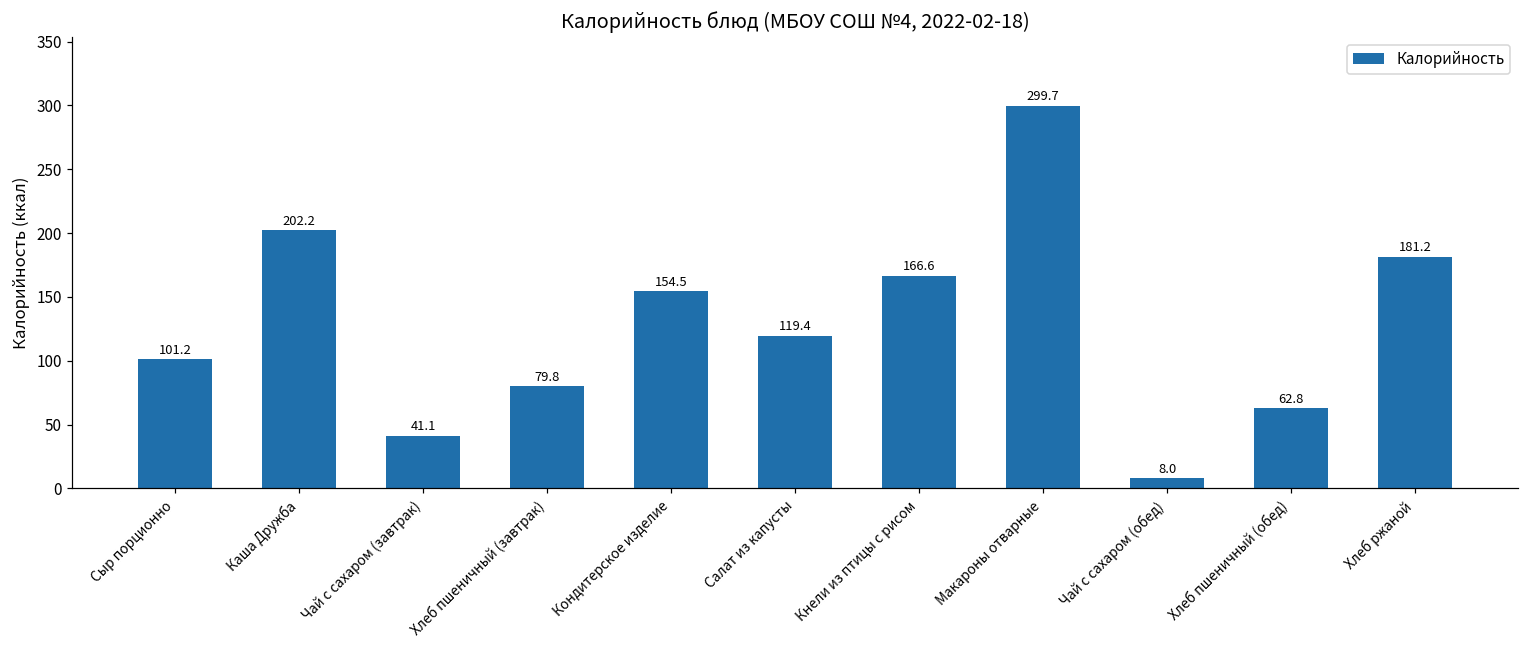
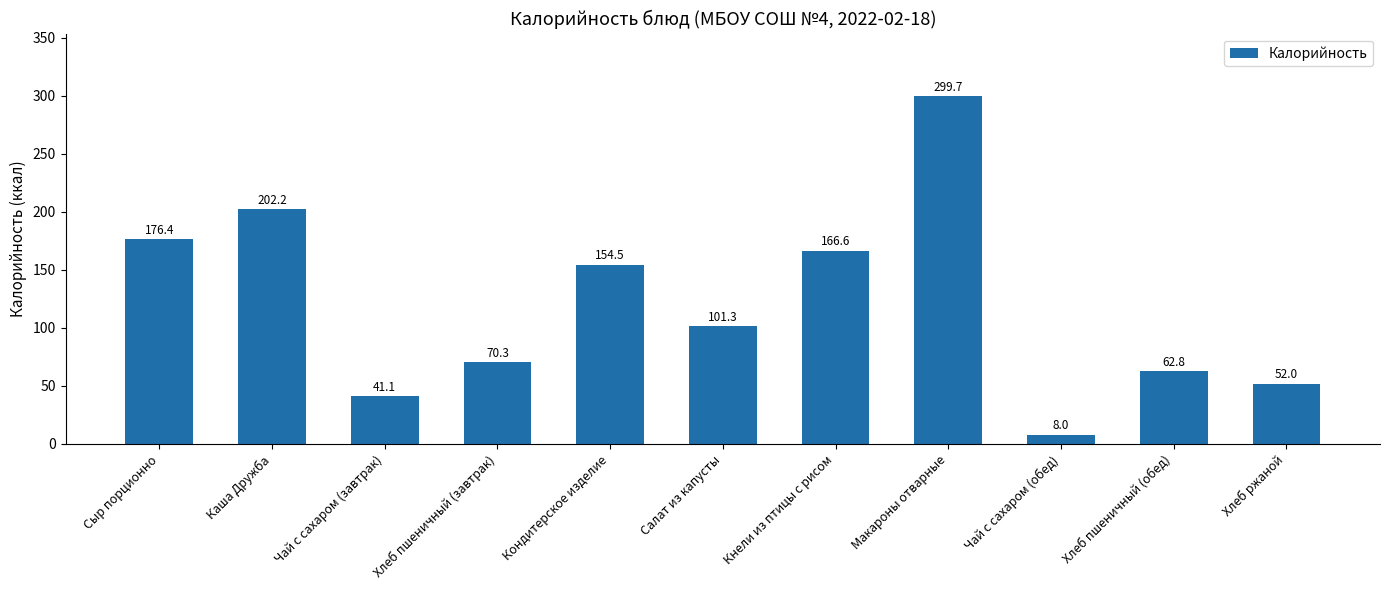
  {
-   "Сыр порционно": 101.2,
+   "Сыр порционно": 176.4,
    "Каша Дружба": 202.2,
    "Чай с сахаром (завтрак)": 41.1,
-   "Хлеб пшеничный (завтрак)": 79.8,
+   "Хлеб пшеничный (завтрак)": 70.3,
    "Кондитерское изделие": 154.5,
-   "Салат из капусты": 119.4,
+   "Салат из капусты": 101.3,
    "Кнели из птицы с рисом": 166.6,
    "Макароны отварные": 299.7,
    "Чай с сахаром (обед)": 8.0,
    "Хлеб пшеничный (обед)": 62.8,
-   "Хлеб ржаной": 181.2
+   "Хлеб ржаной": 52.0
  }
